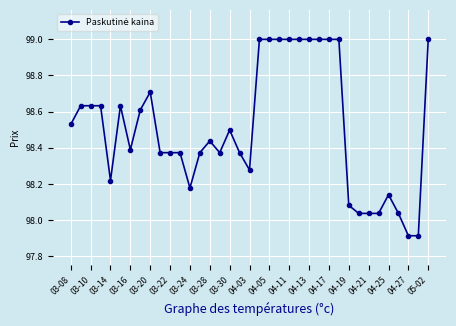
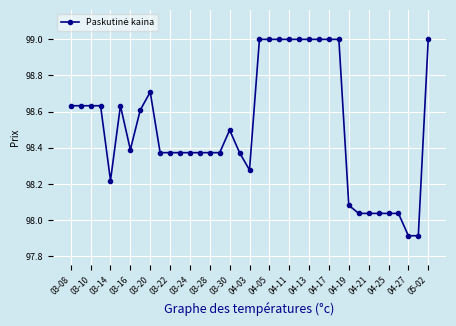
  {
-   "03-08": 98.53,
+   "03-08": 98.63,
    "03-10": 98.63,
    "03-14": 98.22,
    "03-16": 98.39,
    "03-20": 98.71,
    "03-22": 98.37,
-   "03-24": 98.18,
-   "03-28": 98.44,
+   "03-24": 98.37,
+   "03-28": 98.37,
    "03-30": 98.50,
    "04-03": 98.28,
    "04-05": 99.00,
    "04-11": 99.00,
    "04-13": 99.00,
    "04-17": 99.00,
    "04-19": 98.08,
    "04-21": 98.04,
-   "04-25": 98.14,
+   "04-25": 98.04,
    "04-27": 97.91,
    "05-02": 99.00
  }
